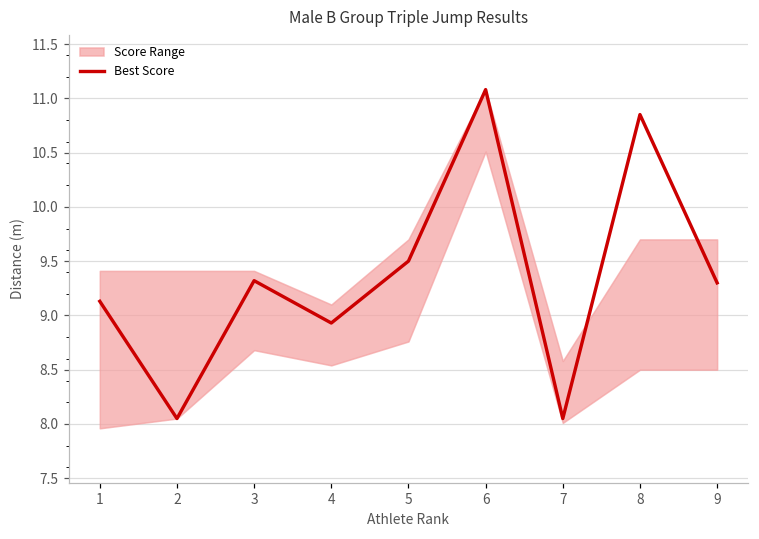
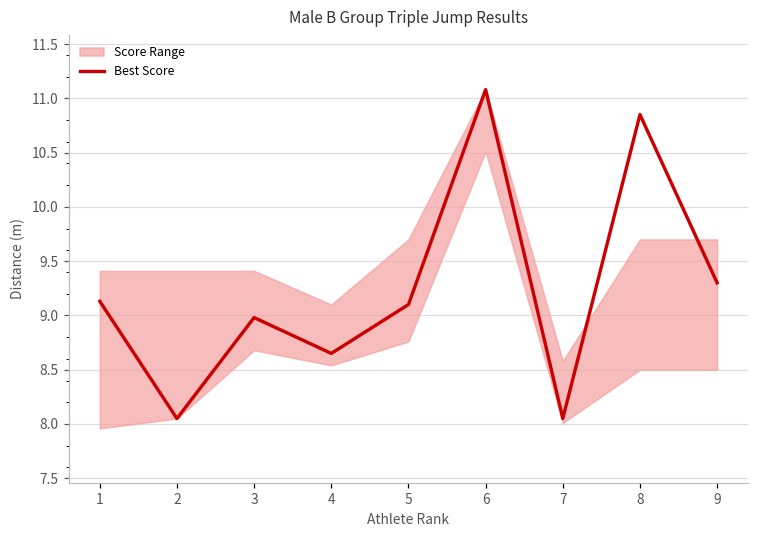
  {
    "Best Score": {
      "1": 9.1,
      "2": 8.1,
-     "3": 9.3,
-     "4": 8.9,
-     "5": 9.5,
+     "3": 9.0,
+     "4": 8.7,
+     "5": 9.1,
      "7": 8.1,
      "8": 10.9,
      "9": 9.3
    }
  }
